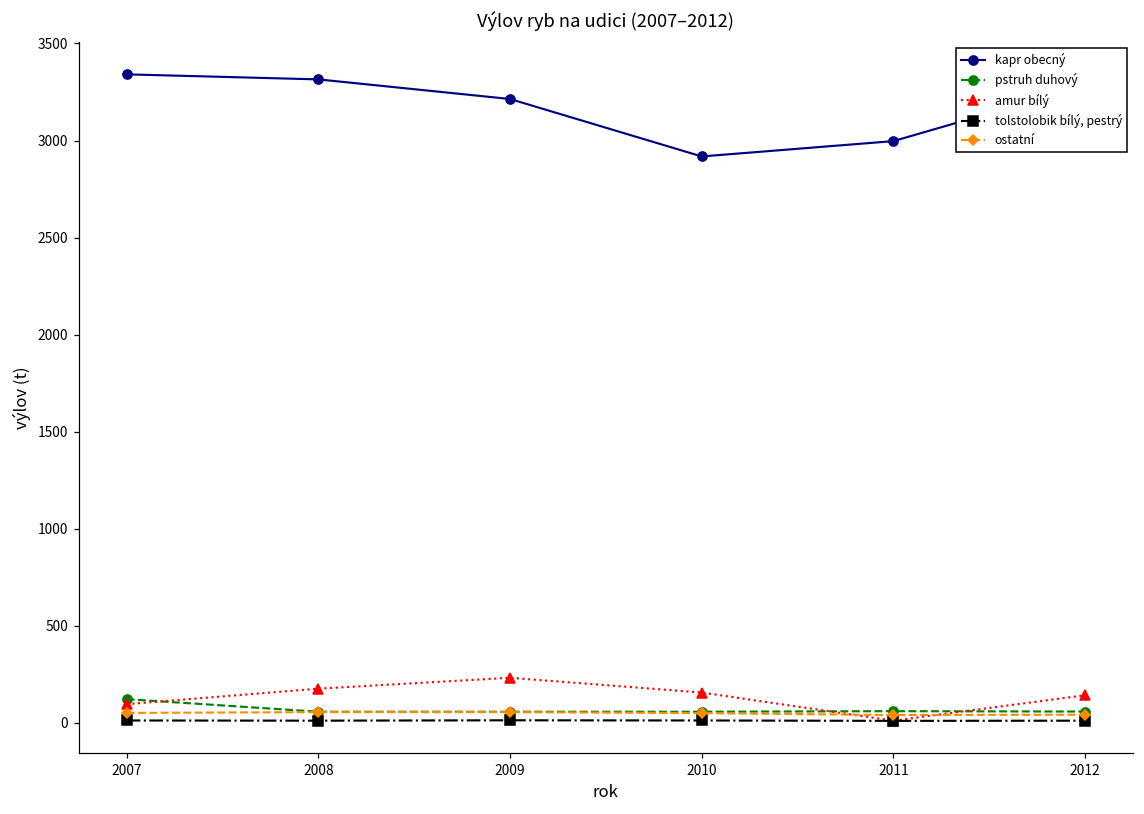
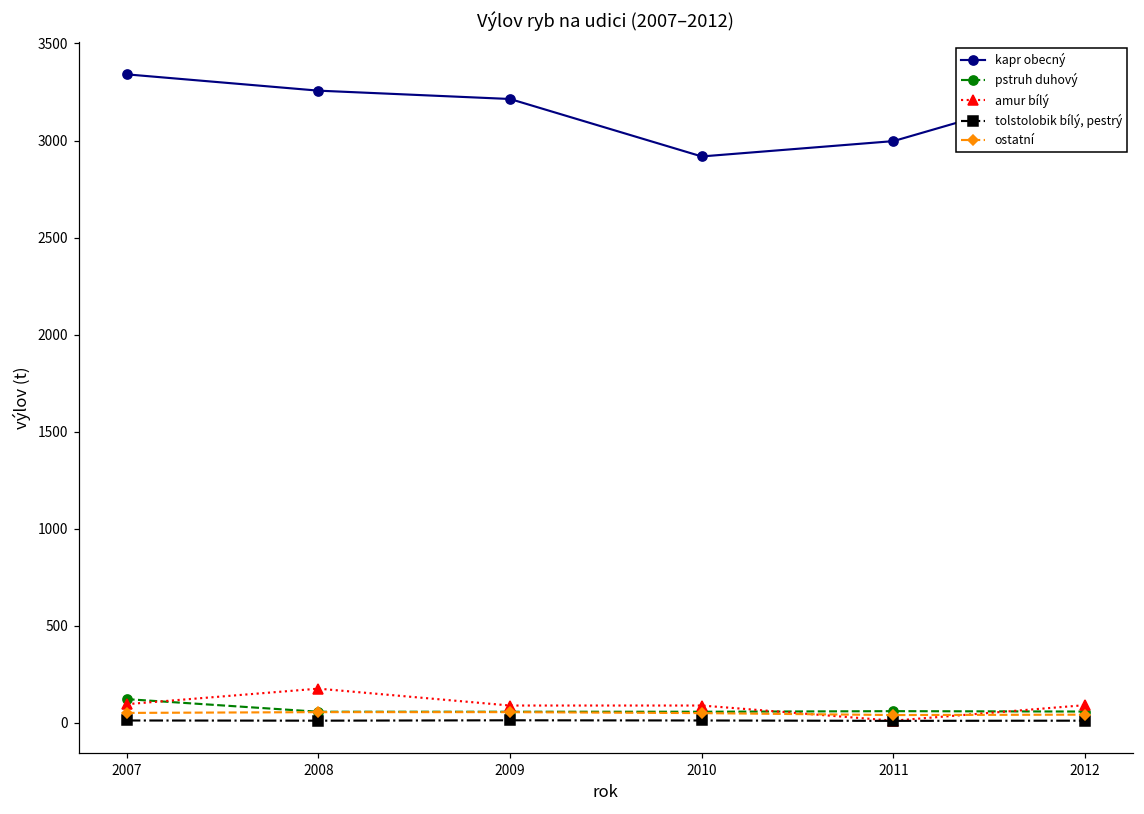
  {
    "kapr obecný": {
      "2007": 3340,
-     "2008": 3320,
+     "2008": 3260,
      "2009": 3210,
      "2010": 2920,
      "2011": 3000
    },
    "pstruh duhový": {
      "2007": 120,
      "2011": 60,
      "2012": 60
    },
    "amur bílý": {
      "2007": 100,
      "2008": 180,
-     "2009": 230,
-     "2010": 160,
-     "2012": 140
+     "2009": 90,
+     "2010": 90,
+     "2012": 90
    },
    "tolstolobik bílý, pestrý": {
      "2007": 10,
      "2008": 10,
      "2009": 10,
      "2010": 10,
      "2012": 10
    },
    "ostatní": {
      "2007": 50,
      "2011": 40,
      "2012": 40
    }
  }
